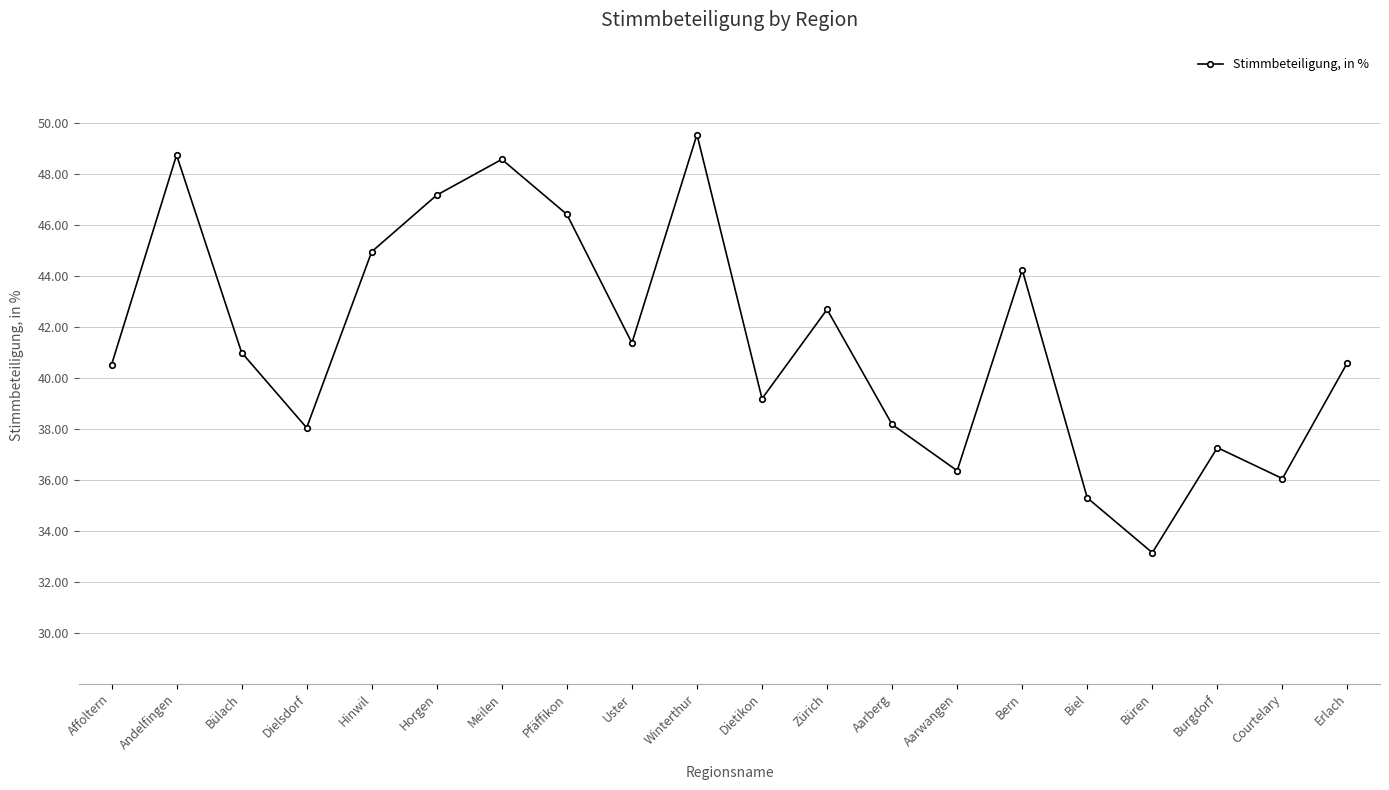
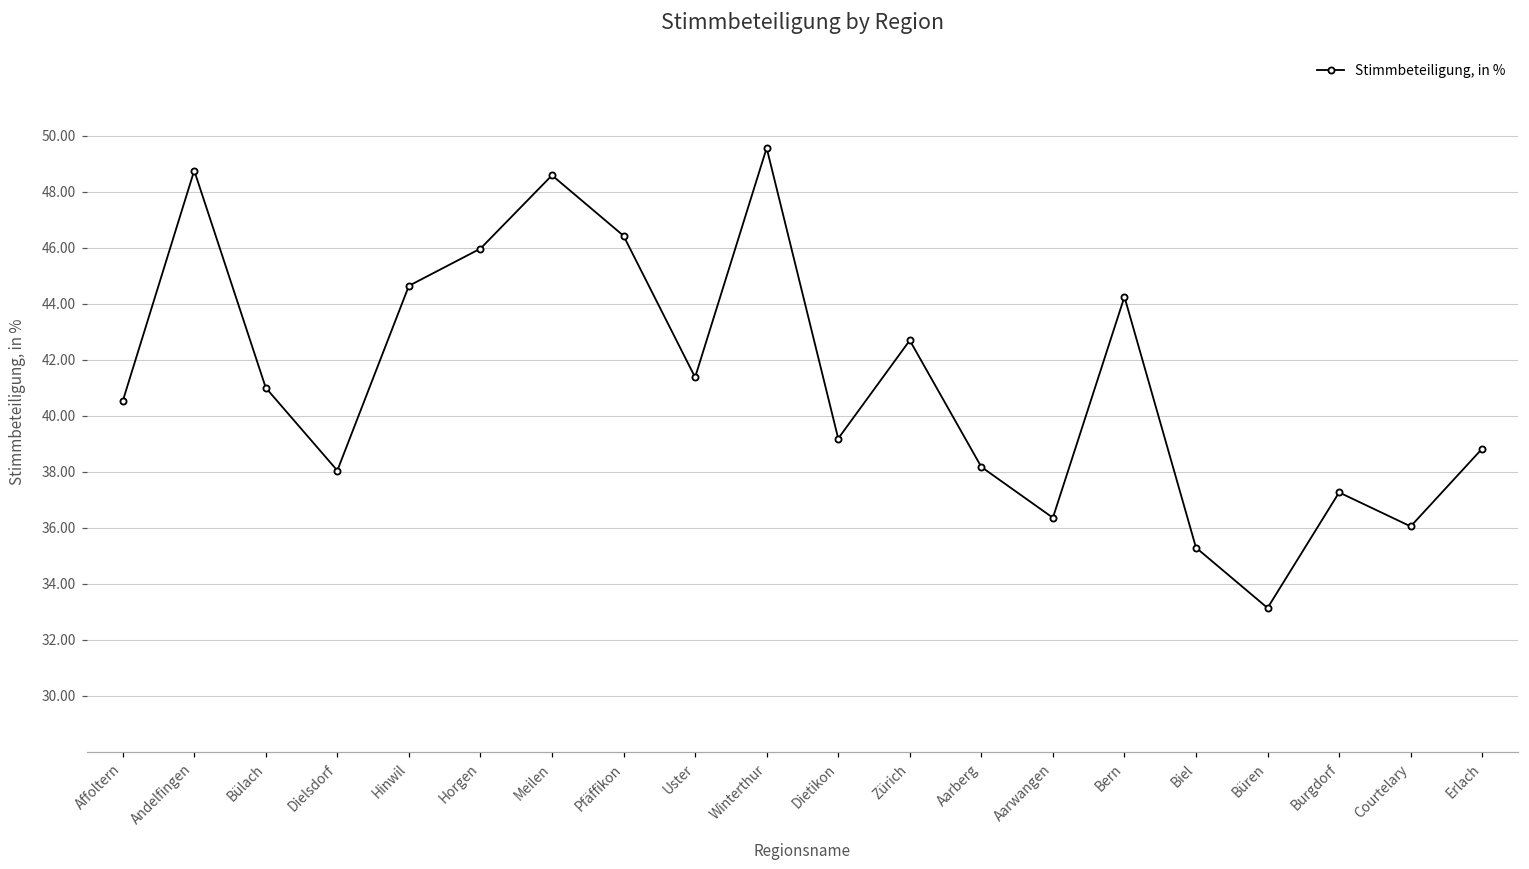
  {
    "Affoltern": 40.5,
    "Andelfingen": 48.8,
    "Bülach": 41.0,
    "Dielsdorf": 38.0,
-   "Hinwil": 45.0,
-   "Horgen": 47.2,
+   "Hinwil": 44.6,
+   "Horgen": 46.0,
    "Meilen": 48.6,
    "Pfäffikon": 46.4,
    "Uster": 41.4,
    "Winterthur": 49.6,
    "Dietikon": 39.2,
    "Zürich": 42.7,
    "Aarberg": 38.2,
    "Aarwangen": 36.4,
    "Bern": 44.2,
    "Biel": 35.3,
    "Büren": 33.1,
    "Burgdorf": 37.3,
    "Courtelary": 36.1,
-   "Erlach": 40.6
+   "Erlach": 38.8
  }
